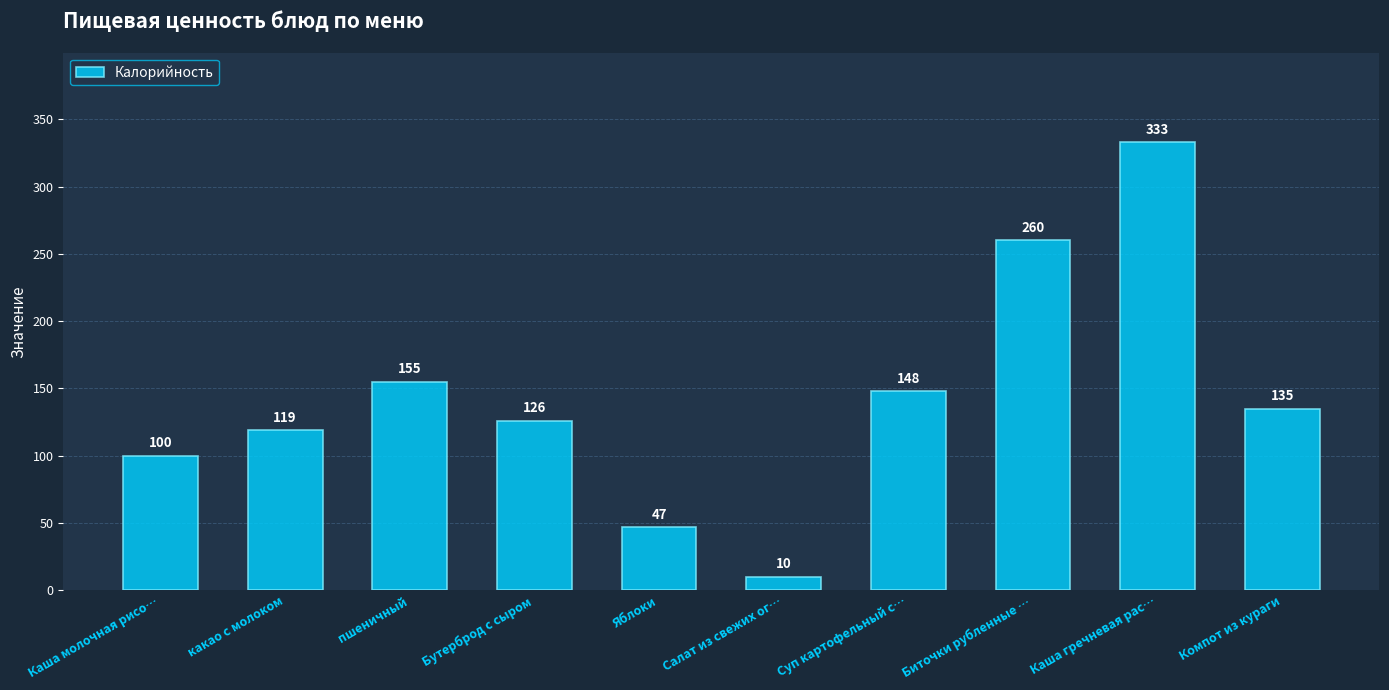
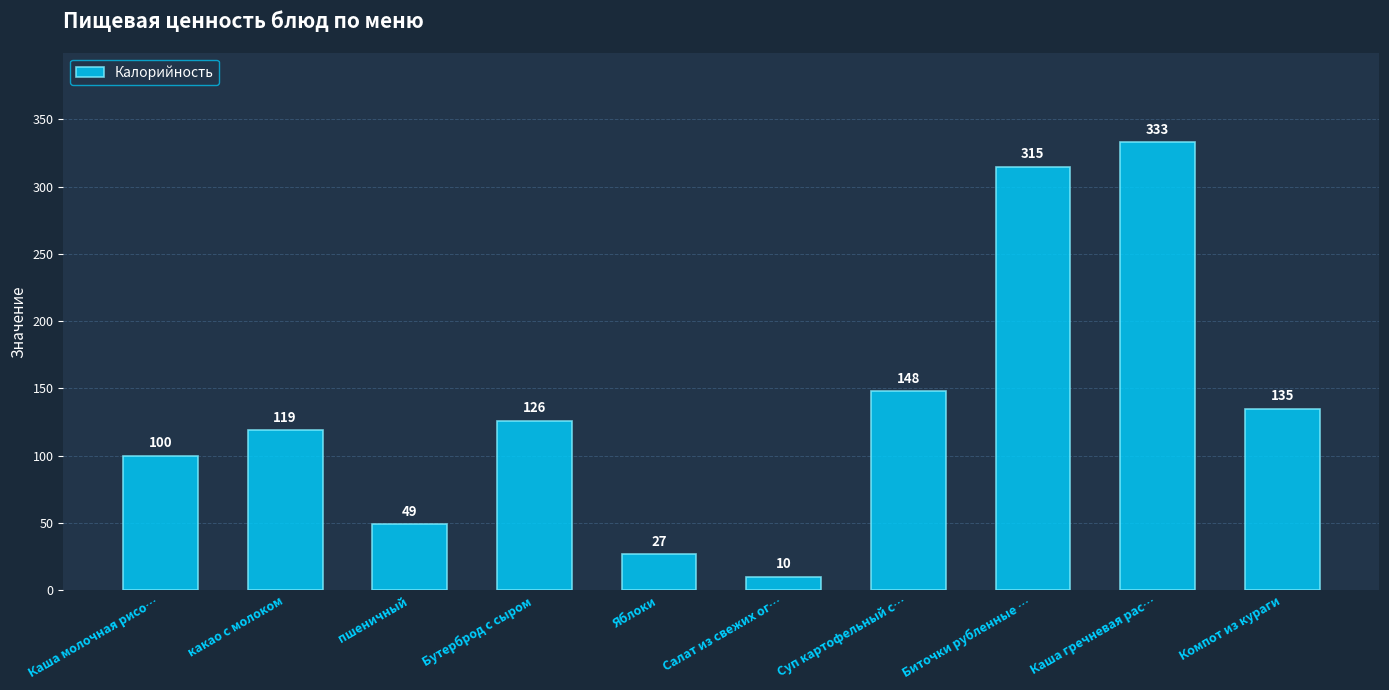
  {
    "Каша молочная рисо…": 100,
    "какао с молоком": 119,
-   "пшеничный": 155,
+   "пшеничный": 49,
    "Бутерброд с сыром": 126,
-   "Яблоки": 47,
+   "Яблоки": 27,
    "Салат из свежих ог…": 10,
    "Суп картофельный с…": 148,
-   "Биточки рубленные …": 260,
+   "Биточки рубленные …": 315,
    "Каша гречневая рас…": 333,
    "Компот из кураги": 135
  }
